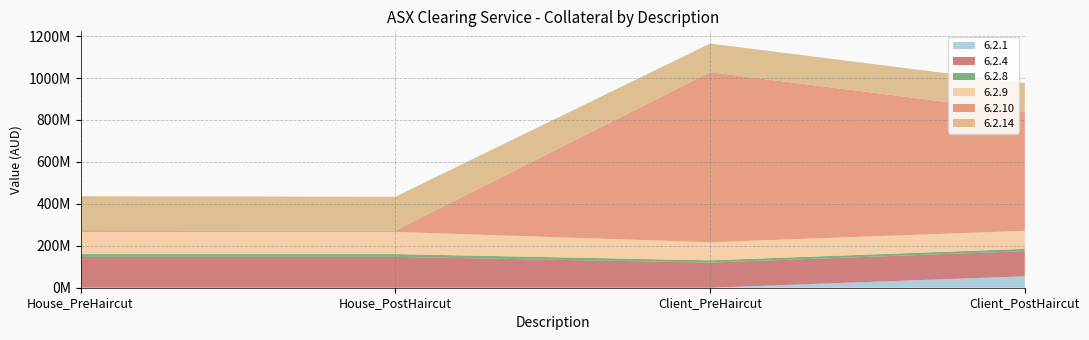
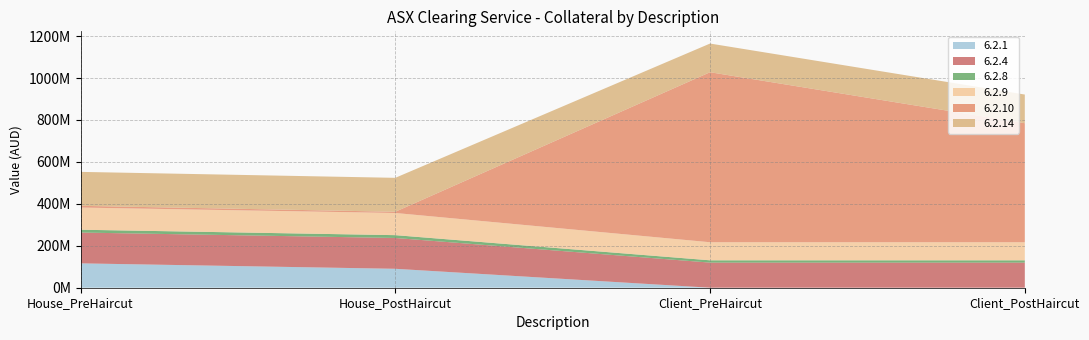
  {
    "6.2.1": {
-     "House_PreHaircut": 0,
-     "House_PostHaircut": 0,
-     "Client_PostHaircut": 50000000
+     "House_PreHaircut": 120000000,
+     "House_PostHaircut": 90000000,
+     "Client_PostHaircut": 0
    },
    "6.2.8": {
      "House_PreHaircut": 10000000,
      "House_PostHaircut": 10000000
    }
  }
